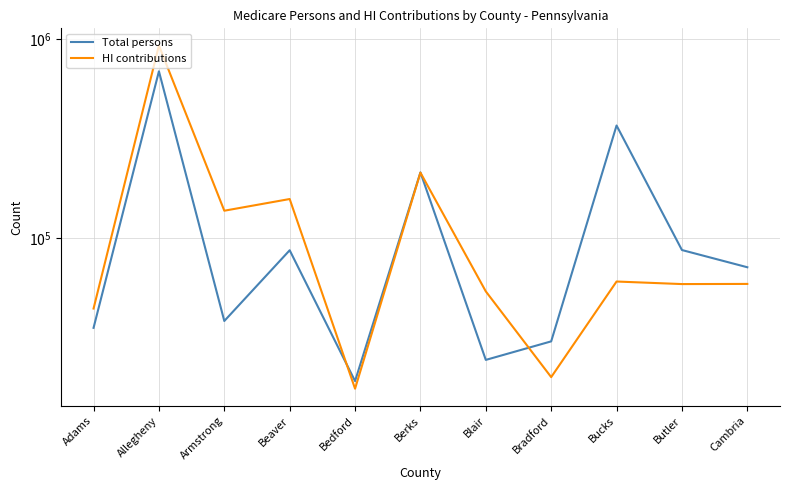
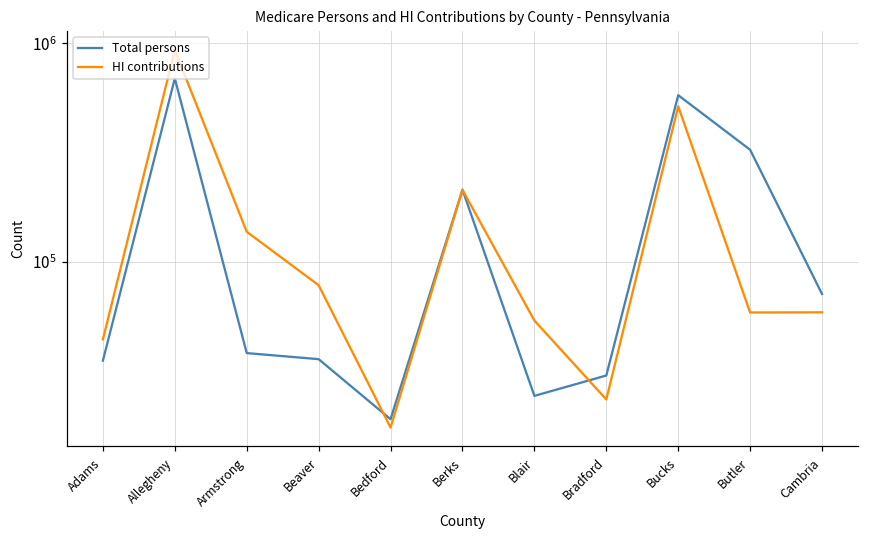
  {
    "Total persons": {
      "Adams": 35000,
      "Allegheny": 690000,
      "Armstrong": 38000,
-     "Beaver": 90000,
+     "Beaver": 36000,
      "Bedford": 19000,
      "Blair": 24000,
      "Bradford": 30000,
-     "Bucks": 370000,
-     "Butler": 90000,
+     "Bucks": 580000,
+     "Butler": 330000,
      "Cambria": 71000
    },
    "HI contributions": {
      "Adams": 44000,
      "Armstrong": 140000,
-     "Beaver": 160000,
+     "Beaver": 78000,
      "Bedford": 17000,
      "Blair": 54000,
-     "Bradford": 20000,
-     "Bucks": 60000,
+     "Bradford": 23000,
+     "Bucks": 510000,
      "Butler": 59000,
      "Cambria": 59000
    }
  }
